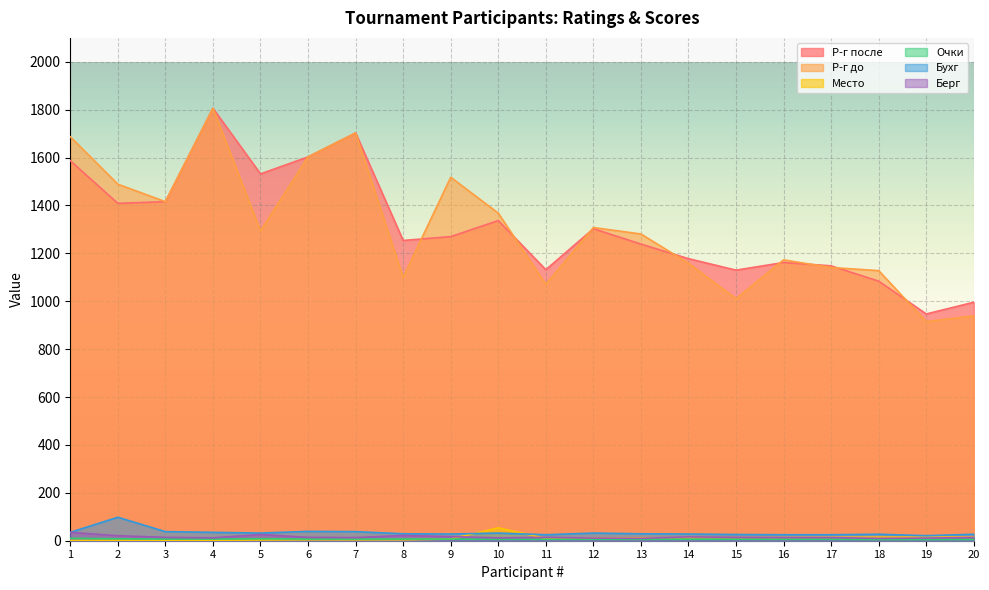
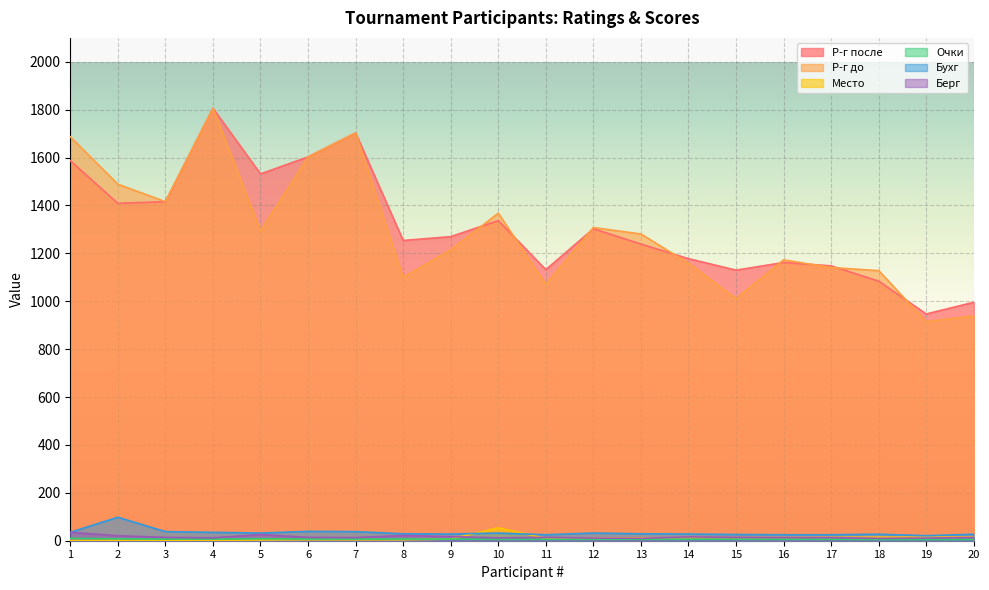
  {
    "Р-г после": {
      "1": 1590,
      "2": 1410,
      "5": 1530,
      "8": 1250,
      "9": 1270,
      "10": 1340,
      "11": 1130,
      "13": 1240,
      "14": 1180,
      "15": 1130,
      "16": 1160,
      "18": 1080,
      "19": 950,
      "20": 1000
    },
    "Р-г до": {
      "1": 1690,
      "2": 1490,
      "5": 1290,
      "8": 1100,
-     "9": 1520,
+     "9": 1220,
      "10": 1370,
      "11": 1070,
      "13": 1280,
      "14": 1160,
      "15": 1010,
      "16": 1170,
      "18": 1130,
      "19": 920,
      "20": 940
    },
    "Место": {
      "10": 50
    },
    "Бухг": {
      "2": 100,
      "3": 40,
      "4": 40,
      "6": 40,
      "7": 40,
      "9": 30,
      "10": 30,
      "11": 30,
      "12": 30,
      "13": 30,
      "14": 30,
      "15": 30,
      "16": 30,
      "17": 30,
      "18": 30,
      "20": 30
    },
    "Берг": {
      "2": 20
    }
  }
